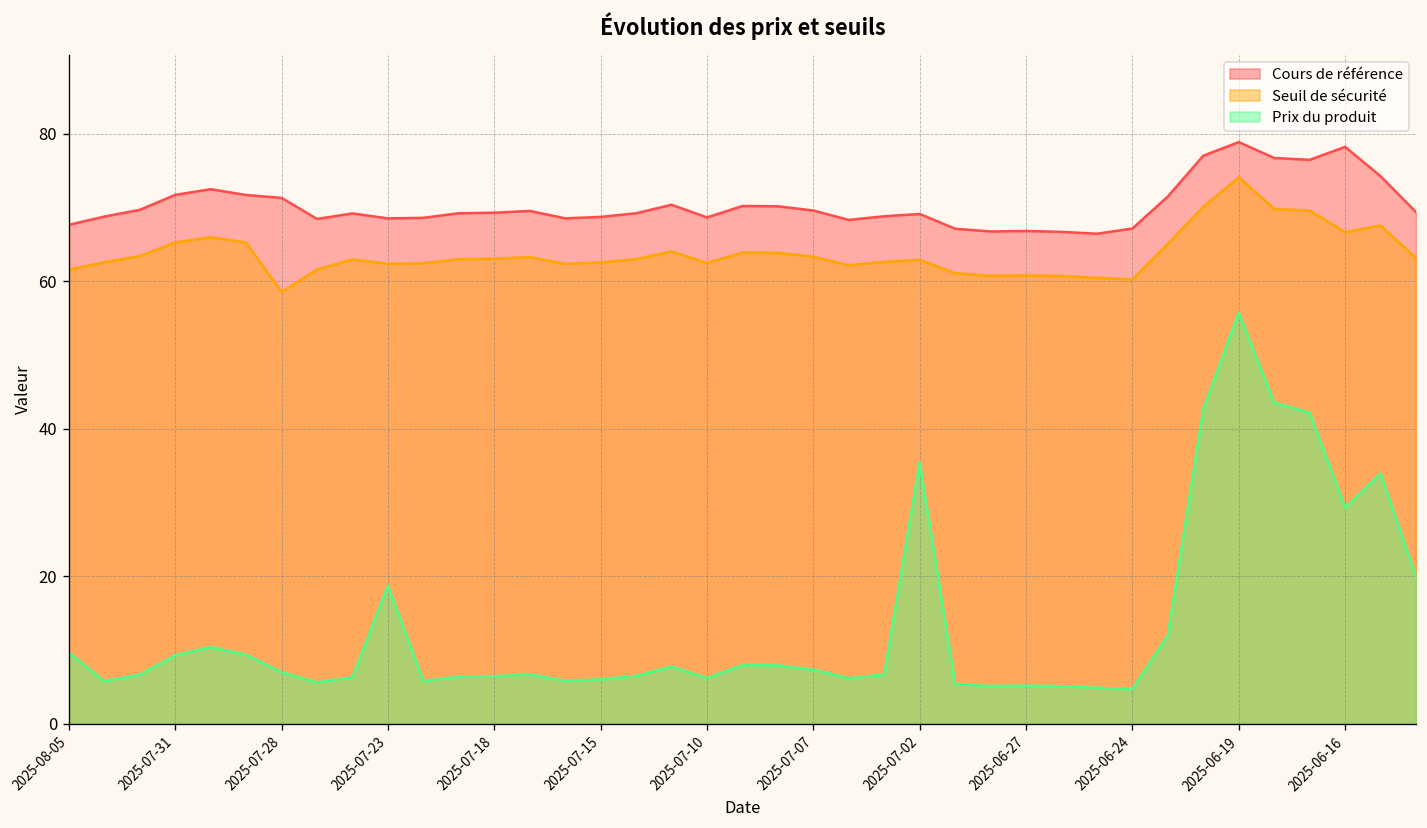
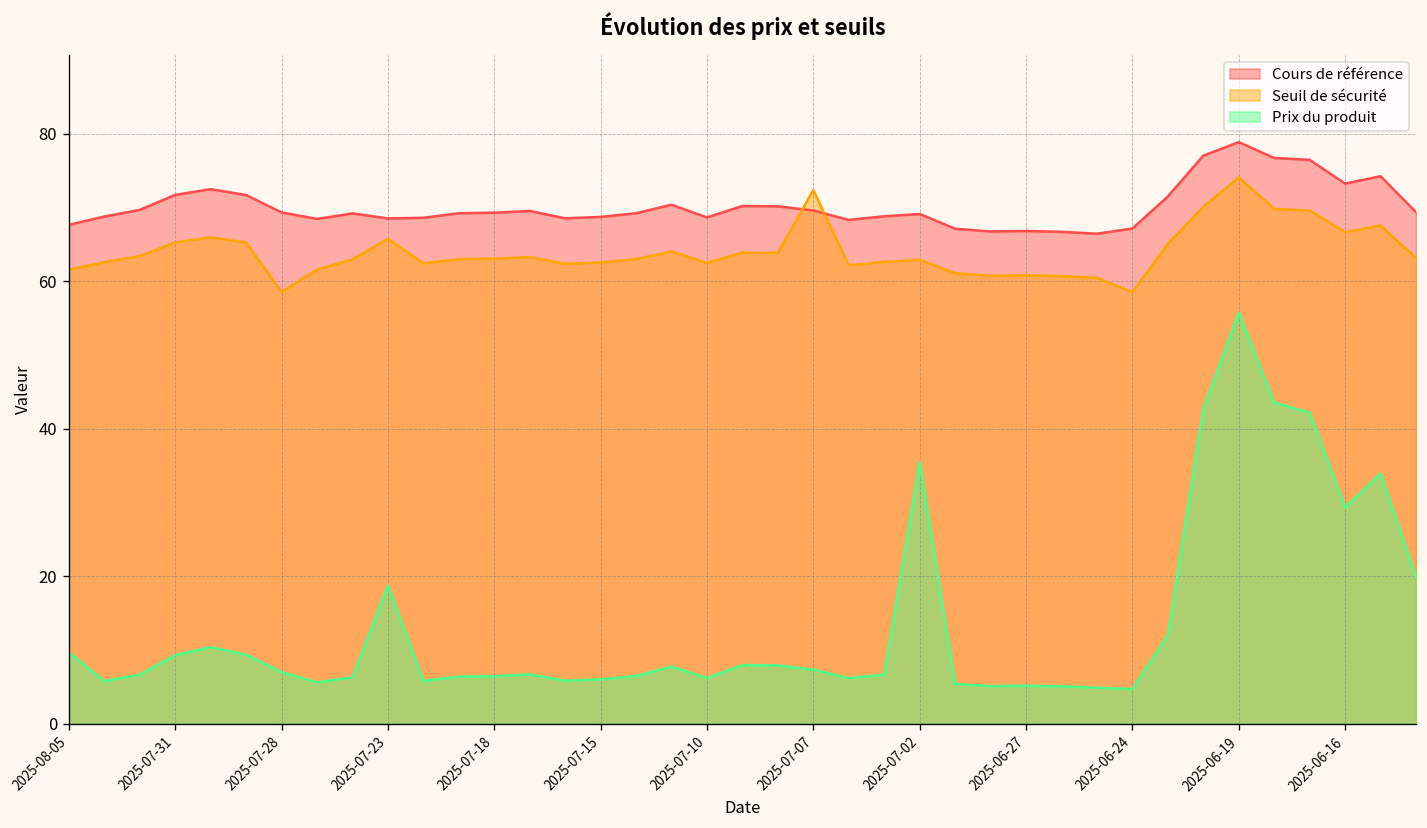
  {
    "Cours de référence": {
      "2025-08-05": 68,
      "2025-07-31": 72,
-     "2025-07-28": 71,
+     "2025-07-28": 69,
      "2025-07-23": 69,
      "2025-07-18": 69,
      "2025-07-15": 69,
      "2025-07-10": 69,
      "2025-07-07": 70,
      "2025-07-02": 69,
      "2025-06-27": 67,
      "2025-06-24": 67,
      "2025-06-19": 79,
-     "2025-06-16": 78
+     "2025-06-16": 73
    },
    "Seuil de sécurité": {
      "2025-08-05": 62,
      "2025-07-31": 65,
      "2025-07-28": 59,
-     "2025-07-23": 62,
+     "2025-07-23": 66,
      "2025-07-18": 63,
      "2025-07-15": 63,
      "2025-07-10": 62,
-     "2025-07-07": 63,
+     "2025-07-07": 72,
      "2025-07-02": 63,
      "2025-06-27": 61,
-     "2025-06-24": 60,
+     "2025-06-24": 59,
      "2025-06-19": 74,
      "2025-06-16": 67
    },
    "Prix du produit": {
      "2025-08-05": 10,
      "2025-07-31": 9,
      "2025-07-28": 7,
      "2025-07-23": 19,
      "2025-07-18": 6,
      "2025-07-15": 6,
      "2025-07-10": 6,
      "2025-07-07": 7,
      "2025-07-02": 35,
      "2025-06-27": 5,
      "2025-06-24": 5,
      "2025-06-19": 56,
      "2025-06-16": 29
    }
  }
